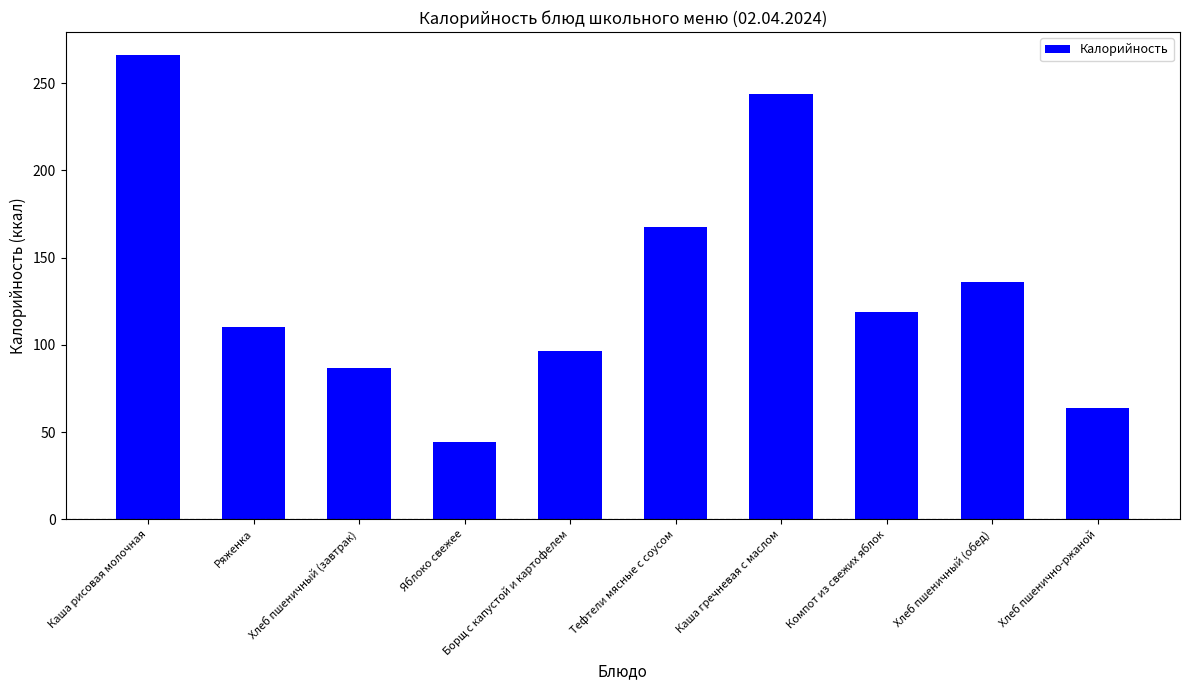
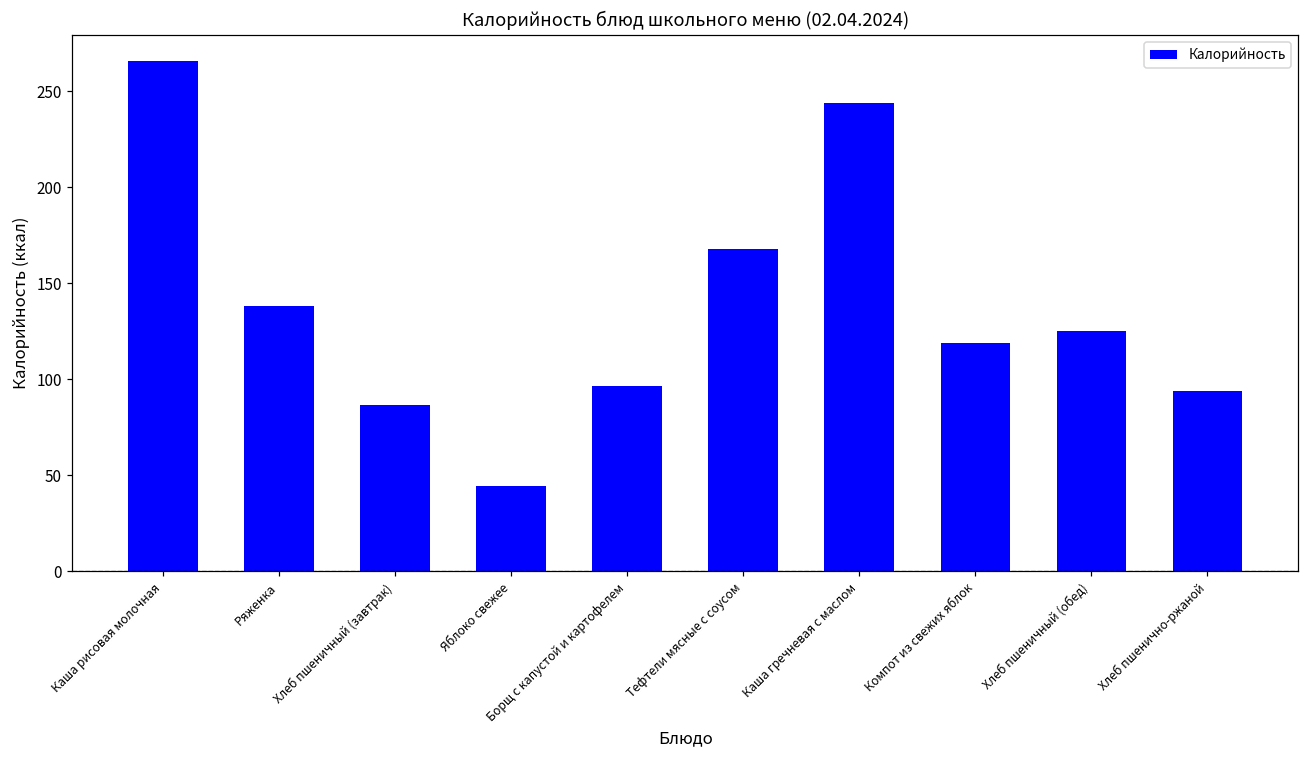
  {
    "Каша рисовая молочная": 266,
-   "Ряженка": 110,
+   "Ряженка": 138,
    "Хлеб пшеничный (завтрак)": 87,
    "Яблоко свежее": 44,
    "Борщ с капустой и картофелем": 96,
    "Тефтели мясные с соусом": 168,
    "Каша гречневая с маслом": 244,
    "Компот из свежих яблок": 119,
-   "Хлеб пшеничный (обед)": 136,
-   "Хлеб пшенично-ржаной": 64
+   "Хлеб пшеничный (обед)": 125,
+   "Хлеб пшенично-ржаной": 94
  }
